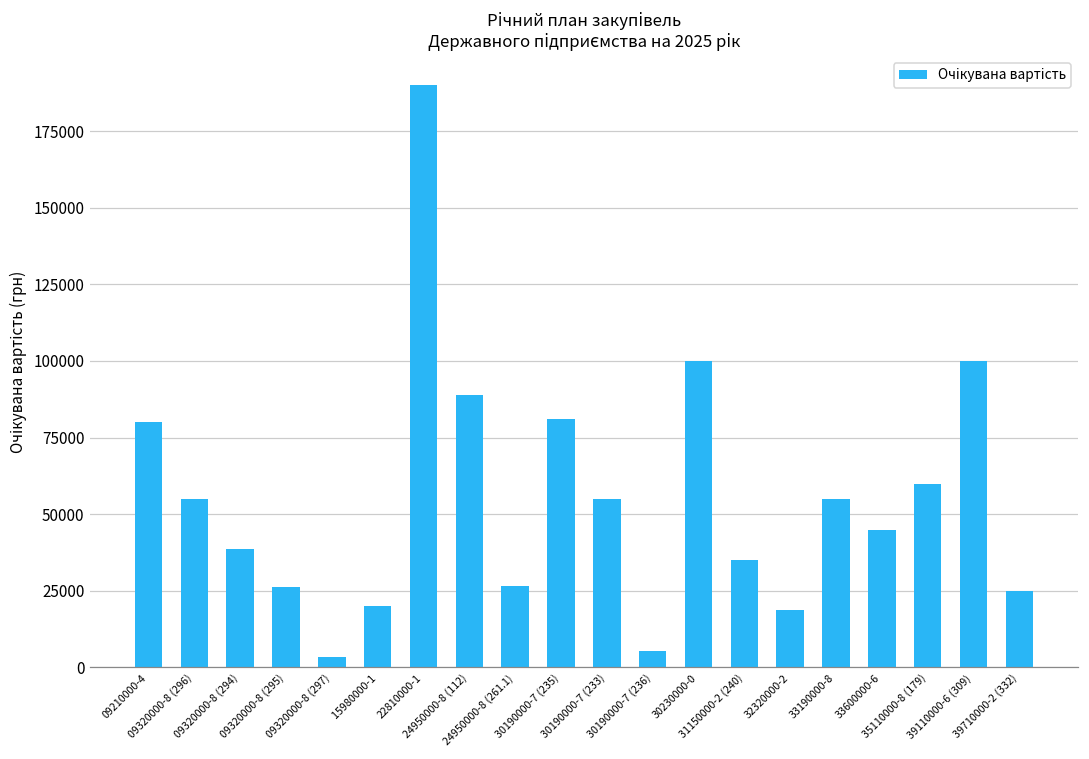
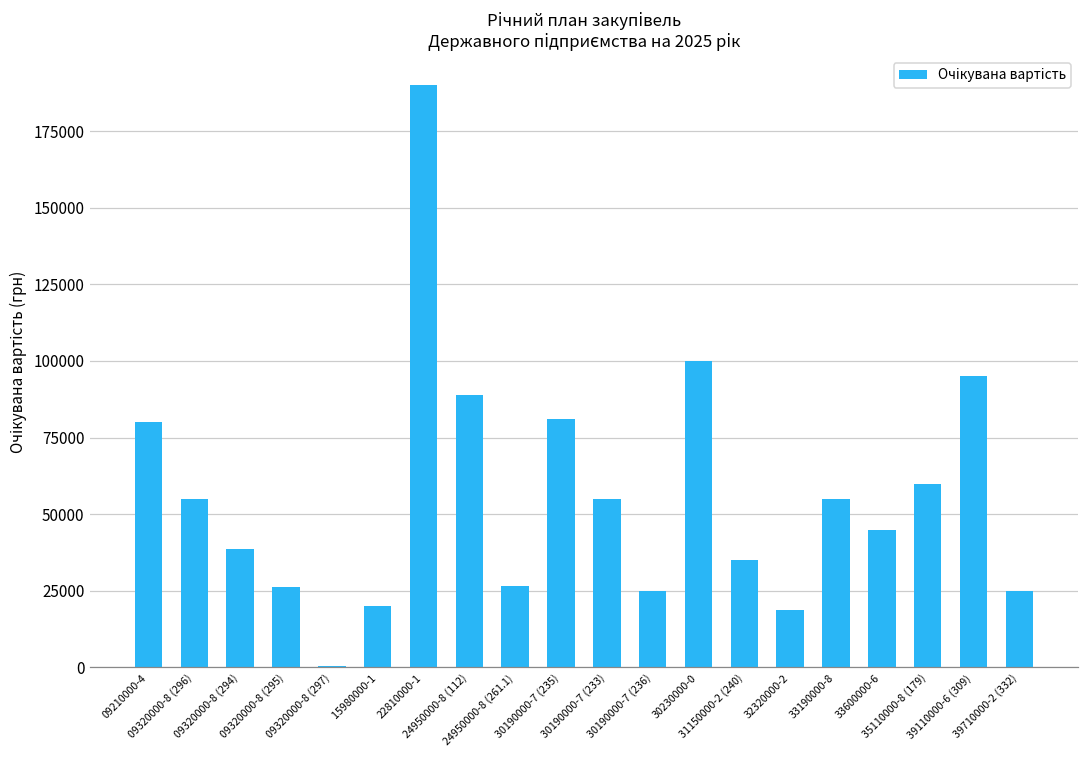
  {
    "09210000-4": 80000,
    "09320000-8 (296)": 55000,
    "09320000-8 (294)": 39000,
    "09320000-8 (295)": 26000,
-   "09320000-8 (297)": 3000,
+   "09320000-8 (297)": 0,
    "15980000-1": 20000,
    "22810000-1": 190000,
    "24950000-8 (112)": 89000,
    "24950000-8 (261.1)": 26000,
    "30190000-7 (235)": 81000,
    "30190000-7 (233)": 55000,
-   "30190000-7 (236)": 5000,
+   "30190000-7 (236)": 25000,
    "30230000-0": 100000,
    "31150000-2 (240)": 35000,
    "32320000-2": 19000,
    "33190000-8": 55000,
    "33600000-6": 45000,
    "35110000-8 (179)": 60000,
-   "39110000-6 (309)": 100000,
+   "39110000-6 (309)": 95000,
    "39710000-2 (332)": 25000
  }
